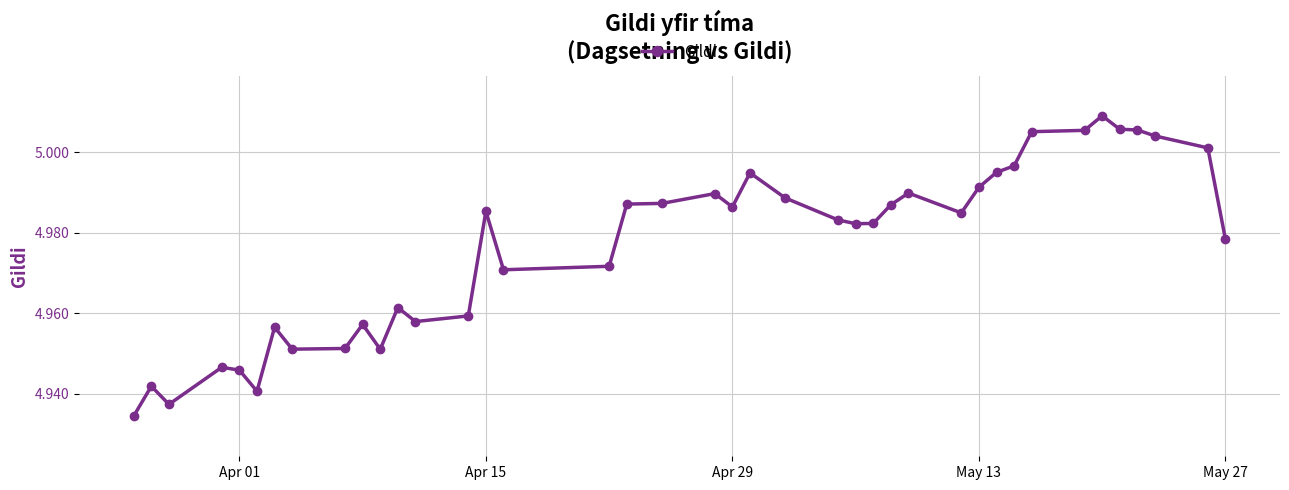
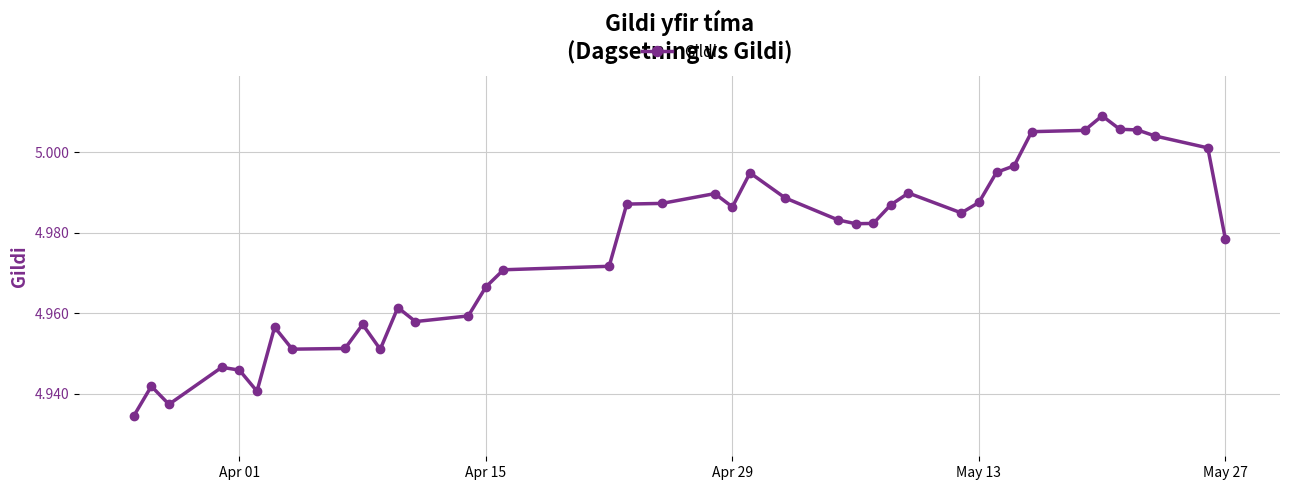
  {
    "Apr 01": 4.946,
-   "Apr 15": 4.985,
+   "Apr 15": 4.967,
    "Apr 29": 4.986,
-   "May 13": 4.991,
+   "May 13": 4.988,
    "May 27": 4.978
  }
